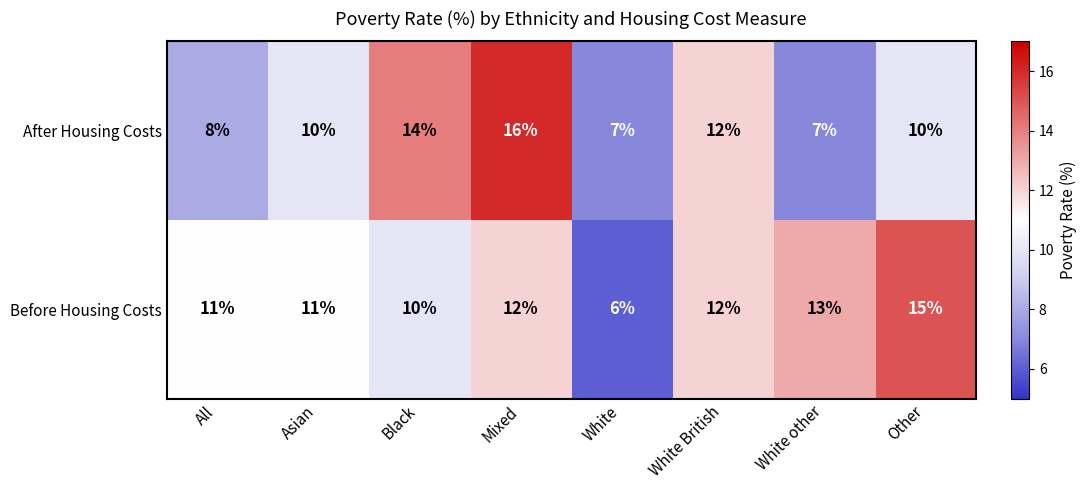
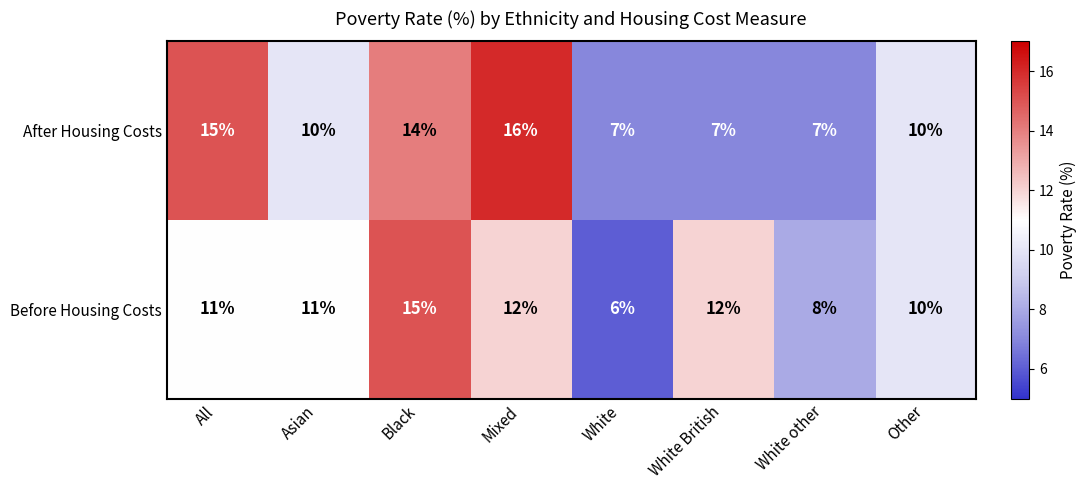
  {
    "After Housing Costs": {
-     "All": "8%",
+     "All": "15%",
      "Asian": "10%",
      "Black": "14%",
      "Mixed": "16%",
      "White": "7%",
-     "White British": "12%",
+     "White British": "7%",
      "White other": "7%",
      "Other": "10%"
    },
    "Before Housing Costs": {
      "All": "11%",
      "Asian": "11%",
-     "Black": "10%",
+     "Black": "15%",
      "Mixed": "12%",
      "White": "6%",
      "White British": "12%",
-     "White other": "13%",
-     "Other": "15%"
+     "White other": "8%",
+     "Other": "10%"
    }
  }
